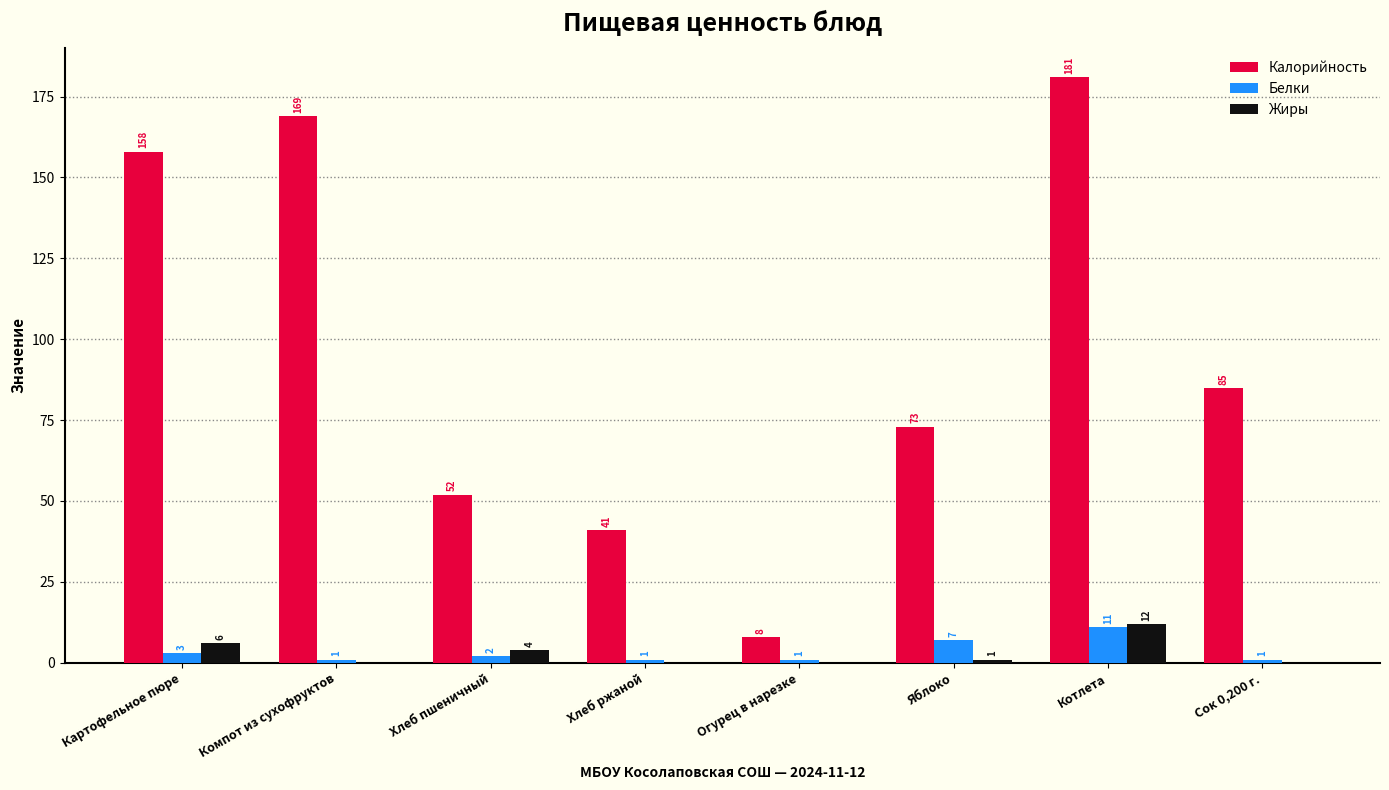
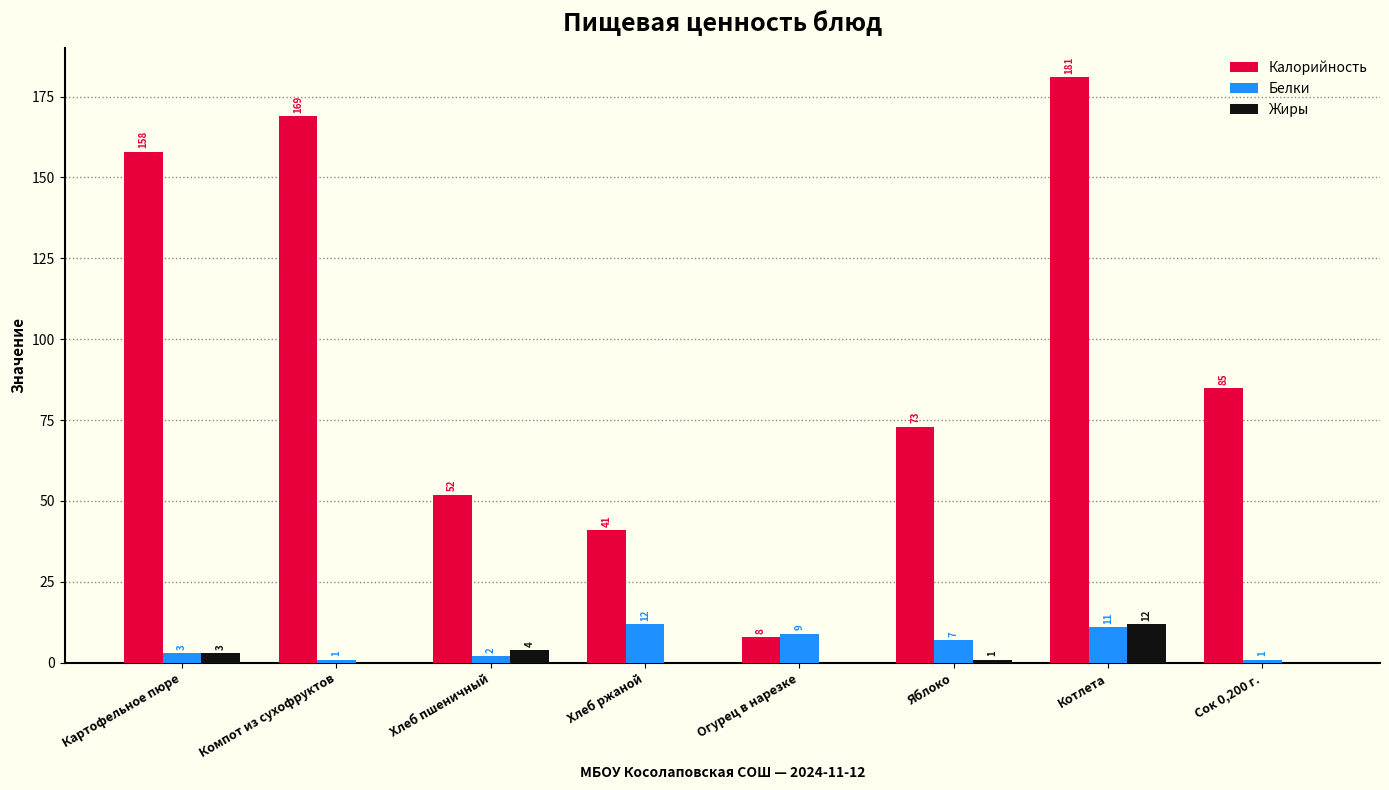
  {
    "Калорийность": {
      "Картофельное пюре": 158,
      "Компот из сухофруктов": 169,
      "Хлеб пшеничный": 52,
      "Хлеб ржаной": 41,
      "Огурец в нарезке": 8,
      "Яблоко": 73,
      "Котлета": 181,
      "Сок 0,200 г.": 85
    },
    "Белки": {
      "Картофельное пюре": 3,
      "Компот из сухофруктов": 1,
      "Хлеб пшеничный": 2,
-     "Хлеб ржаной": 1,
-     "Огурец в нарезке": 1,
+     "Хлеб ржаной": 12,
+     "Огурец в нарезке": 9,
      "Яблоко": 7,
      "Котлета": 11,
      "Сок 0,200 г.": 1
    },
    "Жиры": {
-     "Картофельное пюре": 6,
+     "Картофельное пюре": 3,
      "Хлеб пшеничный": 4,
      "Яблоко": 1,
      "Котлета": 12
    }
  }
